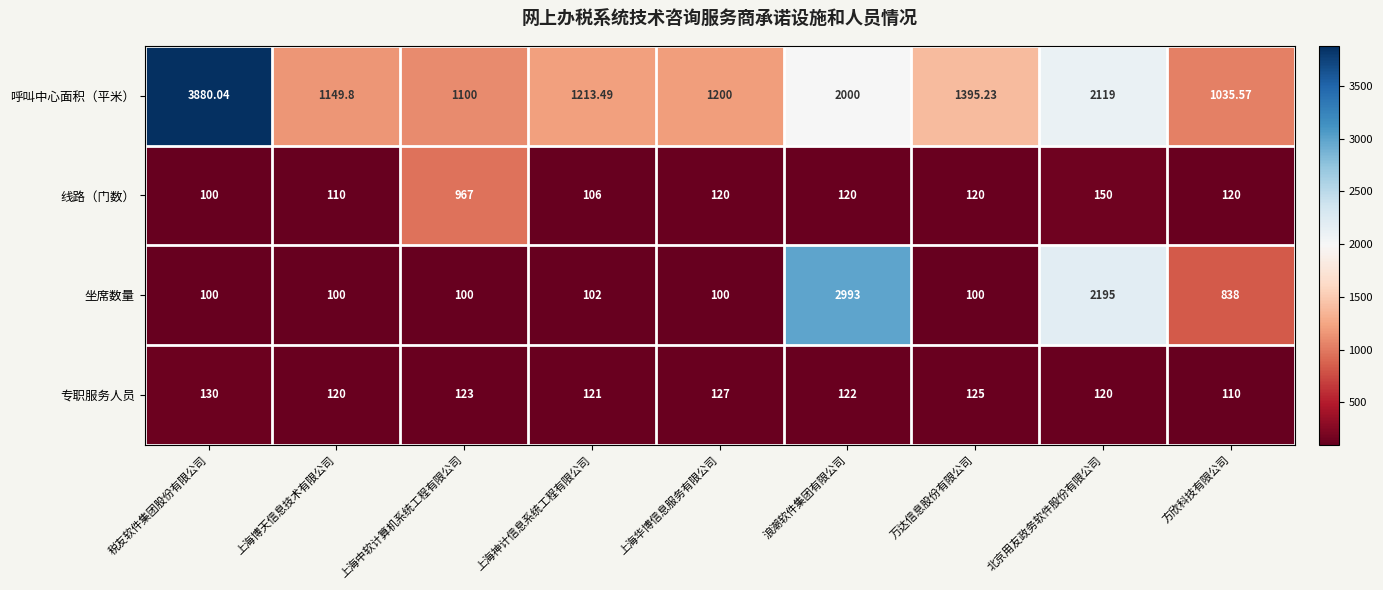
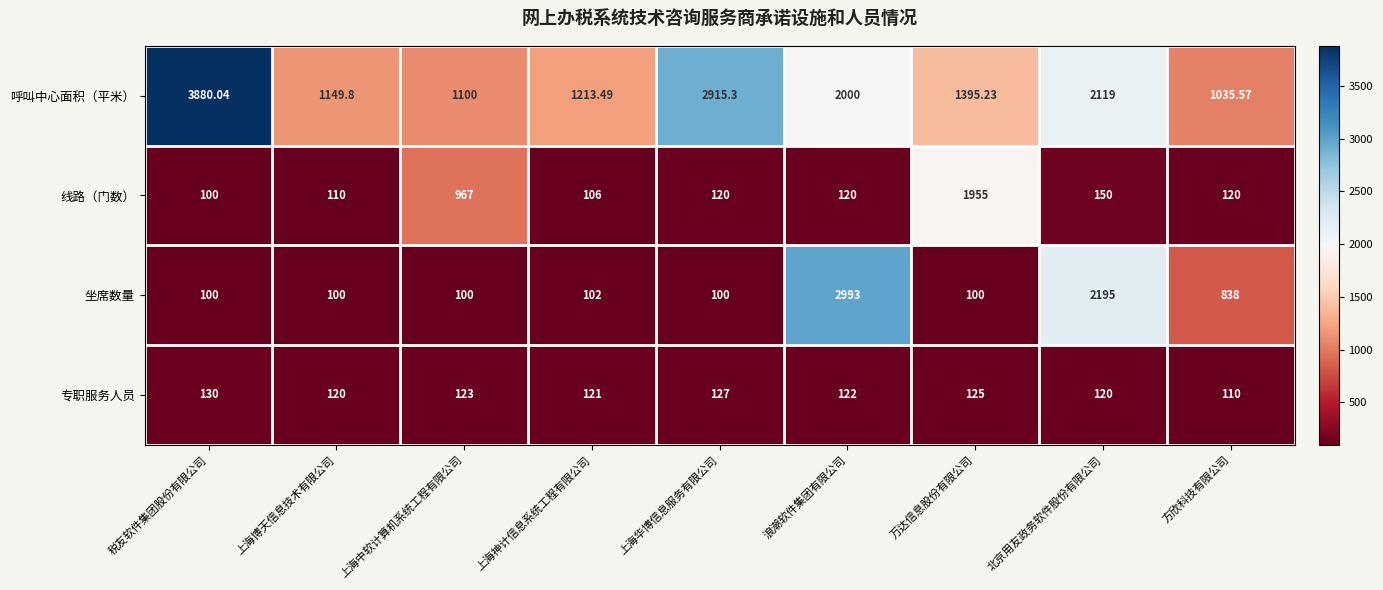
  {
    "呼叫中心面积（平米）": {
      "税友软件集团股份有限公司": 3880.04,
      "上海博天信息技术有限公司": 1149.8,
      "上海中软计算机系统工程有限公司": 1100,
      "上海神计信息系统工程有限公司": 1213.49,
-     "上海华博信息服务有限公司": 1200,
+     "上海华博信息服务有限公司": 2915.3,
      "浪潮软件集团有限公司": 2000,
      "万达信息股份有限公司": 1395.23,
      "北京用友政务软件股份有限公司": 2119,
      "方欣科技有限公司": 1035.57
    },
    "线路（门数）": {
      "税友软件集团股份有限公司": 100,
      "上海博天信息技术有限公司": 110,
      "上海中软计算机系统工程有限公司": 967,
      "上海神计信息系统工程有限公司": 106,
      "上海华博信息服务有限公司": 120,
      "浪潮软件集团有限公司": 120,
-     "万达信息股份有限公司": 120,
+     "万达信息股份有限公司": 1955,
      "北京用友政务软件股份有限公司": 150,
      "方欣科技有限公司": 120
    },
    "坐席数量": {
      "税友软件集团股份有限公司": 100,
      "上海博天信息技术有限公司": 100,
      "上海中软计算机系统工程有限公司": 100,
      "上海神计信息系统工程有限公司": 102,
      "上海华博信息服务有限公司": 100,
      "浪潮软件集团有限公司": 2993,
      "万达信息股份有限公司": 100,
      "北京用友政务软件股份有限公司": 2195,
      "方欣科技有限公司": 838
    },
    "专职服务人员": {
      "税友软件集团股份有限公司": 130,
      "上海博天信息技术有限公司": 120,
      "上海中软计算机系统工程有限公司": 123,
      "上海神计信息系统工程有限公司": 121,
      "上海华博信息服务有限公司": 127,
      "浪潮软件集团有限公司": 122,
      "万达信息股份有限公司": 125,
      "北京用友政务软件股份有限公司": 120,
      "方欣科技有限公司": 110
    }
  }
